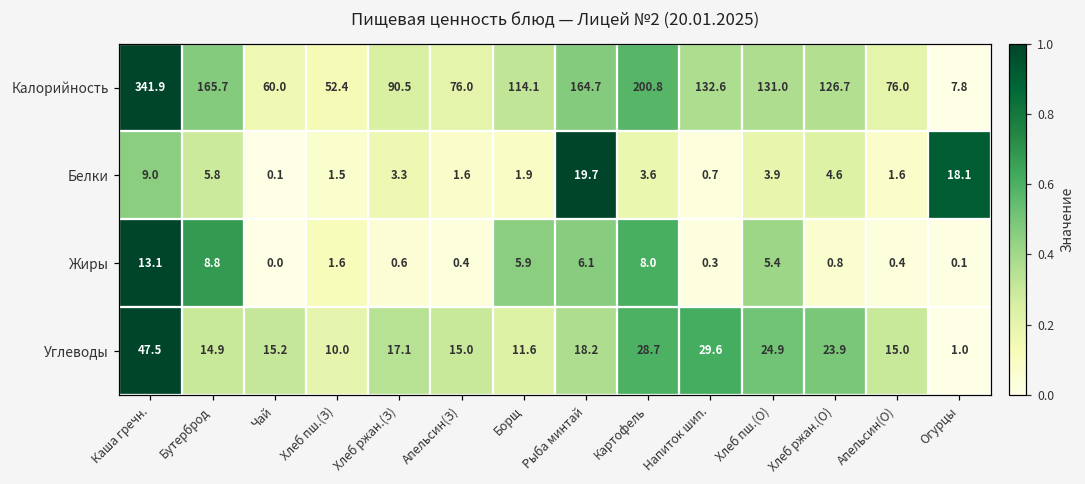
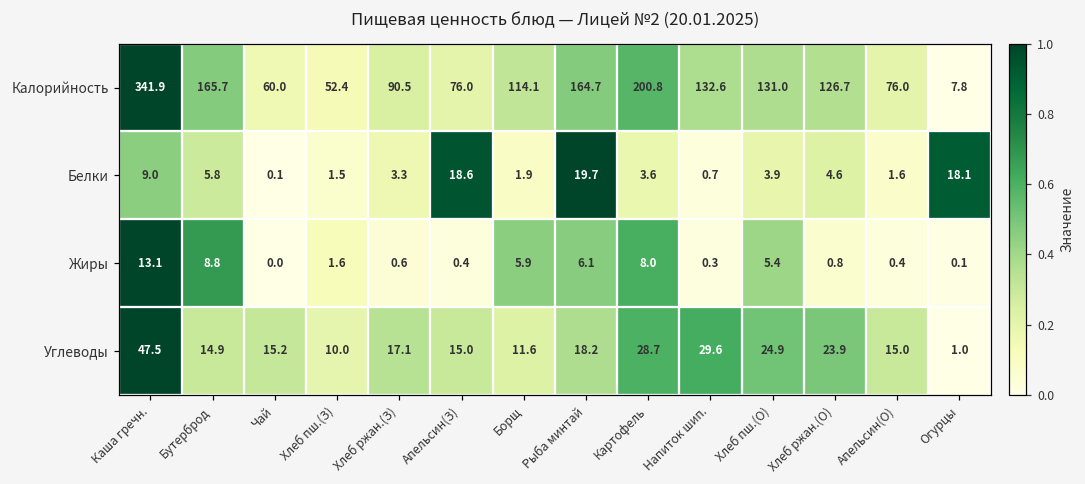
  {
    "Калорийность": {
      "Каша гречн.": 341.9,
      "Бутерброд": 165.7,
      "Чай": 60.0,
      "Хлеб пш.(З)": 52.4,
      "Хлеб ржан.(З)": 90.5,
      "Апельсин(З)": 76.0,
      "Борщ": 114.1,
      "Рыба минтай": 164.7,
      "Картофель": 200.8,
      "Напиток шип.": 132.6,
      "Хлеб пш.(О)": 131.0,
      "Хлеб ржан.(О)": 126.7,
      "Апельсин(О)": 76.0,
      "Огурцы": 7.8
    },
    "Белки": {
      "Каша гречн.": 9.0,
      "Бутерброд": 5.8,
      "Чай": 0.1,
      "Хлеб пш.(З)": 1.5,
      "Хлеб ржан.(З)": 3.3,
-     "Апельсин(З)": 1.6,
+     "Апельсин(З)": 18.6,
      "Борщ": 1.9,
      "Рыба минтай": 19.7,
      "Картофель": 3.6,
      "Напиток шип.": 0.7,
      "Хлеб пш.(О)": 3.9,
      "Хлеб ржан.(О)": 4.6,
      "Апельсин(О)": 1.6,
      "Огурцы": 18.1
    },
    "Жиры": {
      "Каша гречн.": 13.1,
      "Бутерброд": 8.8,
      "Чай": 0.0,
      "Хлеб пш.(З)": 1.6,
      "Хлеб ржан.(З)": 0.6,
      "Апельсин(З)": 0.4,
      "Борщ": 5.9,
      "Рыба минтай": 6.1,
      "Картофель": 8.0,
      "Напиток шип.": 0.3,
      "Хлеб пш.(О)": 5.4,
      "Хлеб ржан.(О)": 0.8,
      "Апельсин(О)": 0.4,
      "Огурцы": 0.1
    },
    "Углеводы": {
      "Каша гречн.": 47.5,
      "Бутерброд": 14.9,
      "Чай": 15.2,
      "Хлеб пш.(З)": 10.0,
      "Хлеб ржан.(З)": 17.1,
      "Апельсин(З)": 15.0,
      "Борщ": 11.6,
      "Рыба минтай": 18.2,
      "Картофель": 28.7,
      "Напиток шип.": 29.6,
      "Хлеб пш.(О)": 24.9,
      "Хлеб ржан.(О)": 23.9,
      "Апельсин(О)": 15.0,
      "Огурцы": 1.0
    }
  }
